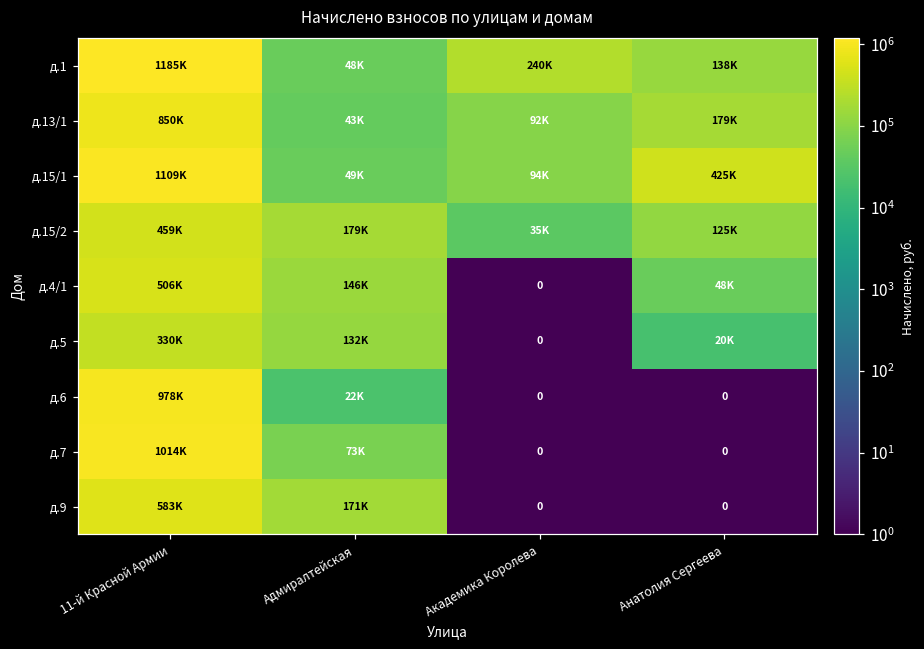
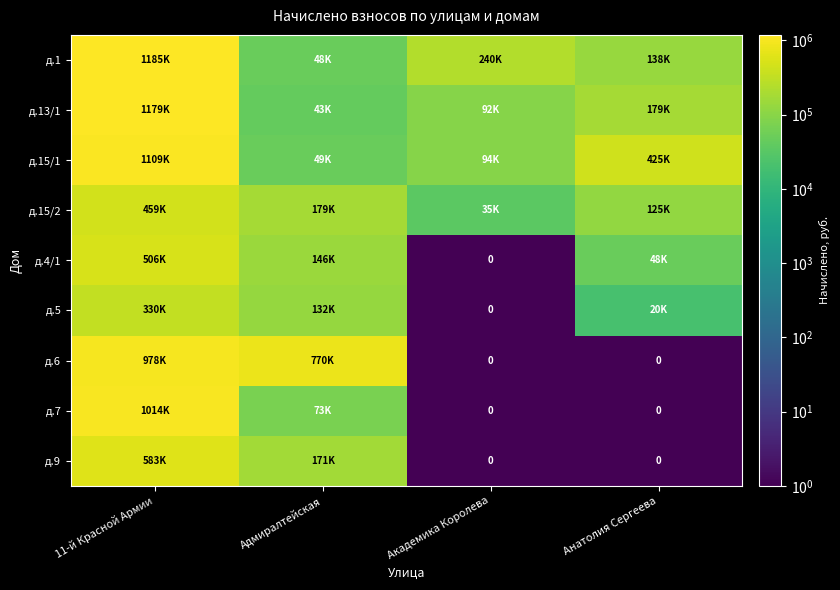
  {
    "д.1": {
      "11-й Красной Армии": "1185K",
      "Адмиралтейская": "48K",
      "Академика Королева": "240K",
      "Анатолия Сергеева": "138K"
    },
    "д.13/1": {
-     "11-й Красной Армии": "850K",
+     "11-й Красной Армии": "1179K",
      "Адмиралтейская": "43K",
      "Академика Королева": "92K",
      "Анатолия Сергеева": "179K"
    },
    "д.15/1": {
      "11-й Красной Армии": "1109K",
      "Адмиралтейская": "49K",
      "Академика Королева": "94K",
      "Анатолия Сергеева": "425K"
    },
    "д.15/2": {
      "11-й Красной Армии": "459K",
      "Адмиралтейская": "179K",
      "Академика Королева": "35K",
      "Анатолия Сергеева": "125K"
    },
    "д.4/1": {
      "11-й Красной Армии": "506K",
      "Адмиралтейская": "146K",
      "Академика Королева": "0",
      "Анатолия Сергеева": "48K"
    },
    "д.5": {
      "11-й Красной Армии": "330K",
      "Адмиралтейская": "132K",
      "Академика Королева": "0",
      "Анатолия Сергеева": "20K"
    },
    "д.6": {
      "11-й Красной Армии": "978K",
-     "Адмиралтейская": "22K",
+     "Адмиралтейская": "770K",
      "Академика Королева": "0",
      "Анатолия Сергеева": "0"
    },
    "д.7": {
      "11-й Красной Армии": "1014K",
      "Адмиралтейская": "73K",
      "Академика Королева": "0",
      "Анатолия Сергеева": "0"
    },
    "д.9": {
      "11-й Красной Армии": "583K",
      "Адмиралтейская": "171K",
      "Академика Королева": "0",
      "Анатолия Сергеева": "0"
    }
  }
